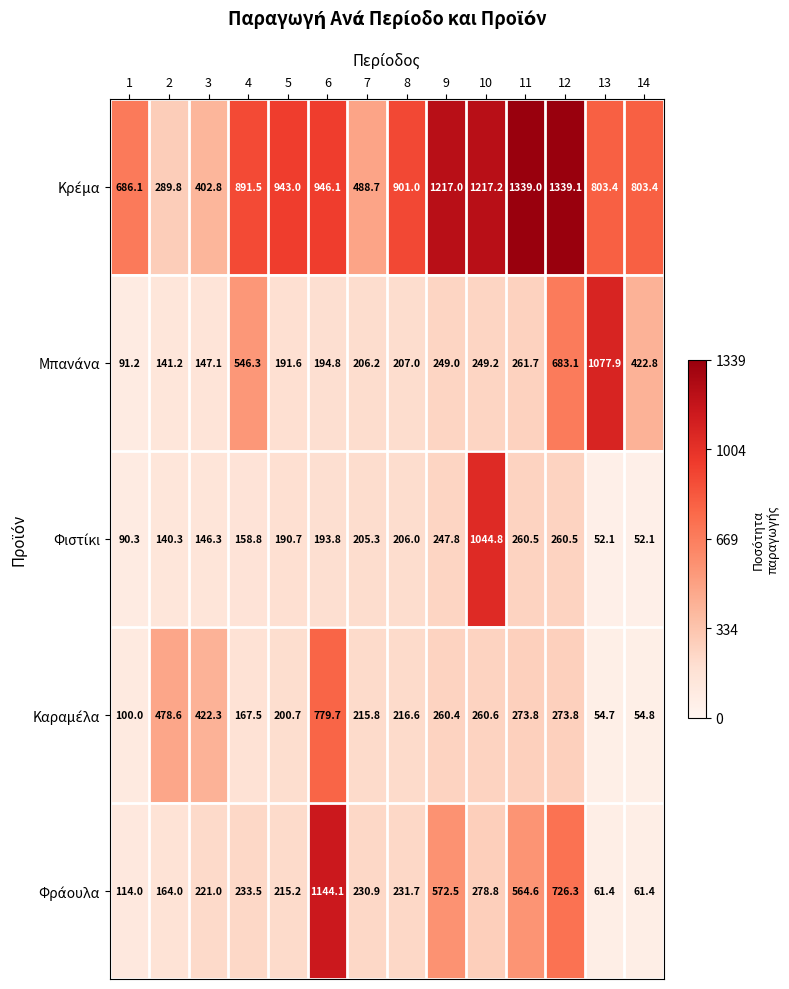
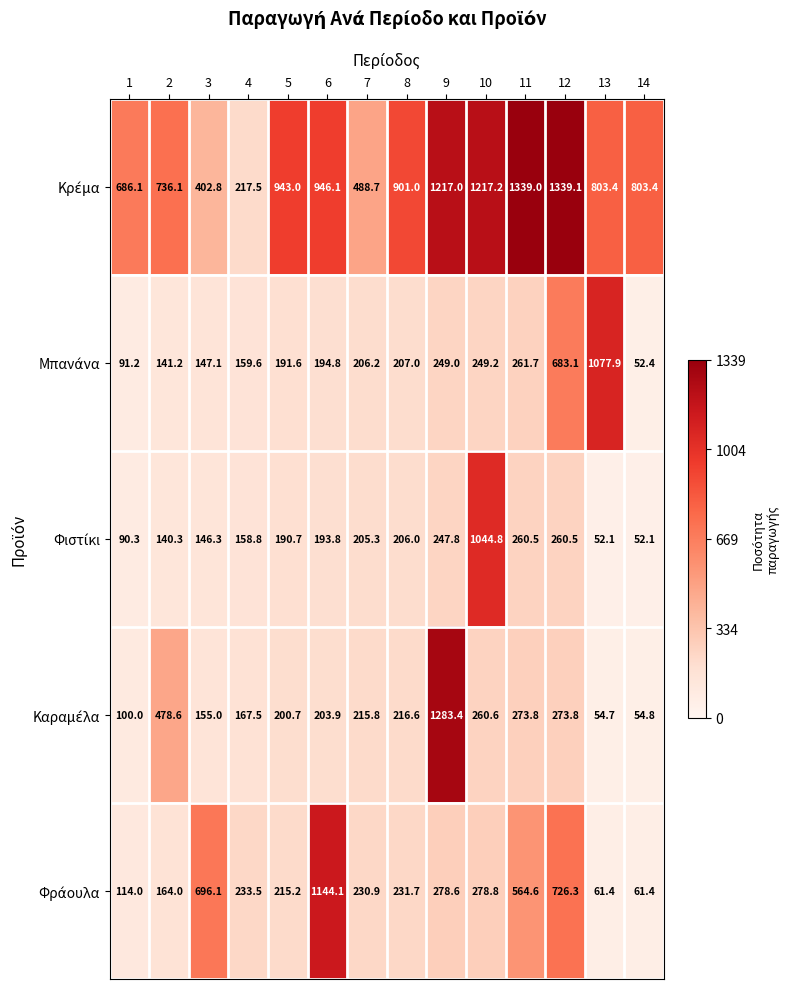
  {
    "Κρέμα": {
      "1": 686.1,
-     "2": 289.8,
+     "2": 736.1,
      "3": 402.8,
-     "4": 891.5,
+     "4": 217.5,
      "5": 943.0,
      "6": 946.1,
      "7": 488.7,
      "8": 901.0,
      "9": 1217.0,
      "10": 1217.2,
      "11": 1339.0,
      "12": 1339.1,
      "13": 803.4,
      "14": 803.4
    },
    "Μπανάνα": {
      "1": 91.2,
      "2": 141.2,
      "3": 147.1,
-     "4": 546.3,
+     "4": 159.6,
      "5": 191.6,
      "6": 194.8,
      "7": 206.2,
      "8": 207.0,
      "9": 249.0,
      "10": 249.2,
      "11": 261.7,
      "12": 683.1,
      "13": 1077.9,
-     "14": 422.8
+     "14": 52.4
    },
    "Φιστίκι": {
      "1": 90.3,
      "2": 140.3,
      "3": 146.3,
      "4": 158.8,
      "5": 190.7,
      "6": 193.8,
      "7": 205.3,
      "8": 206.0,
      "9": 247.8,
      "10": 1044.8,
      "11": 260.5,
      "12": 260.5,
      "13": 52.1,
      "14": 52.1
    },
    "Καραμέλα": {
      "1": 100.0,
      "2": 478.6,
-     "3": 422.3,
+     "3": 155.0,
      "4": 167.5,
      "5": 200.7,
-     "6": 779.7,
+     "6": 203.9,
      "7": 215.8,
      "8": 216.6,
-     "9": 260.4,
+     "9": 1283.4,
      "10": 260.6,
      "11": 273.8,
      "12": 273.8,
      "13": 54.7,
      "14": 54.8
    },
    "Φράουλα": {
      "1": 114.0,
      "2": 164.0,
-     "3": 221.0,
+     "3": 696.1,
      "4": 233.5,
      "5": 215.2,
      "6": 1144.1,
      "7": 230.9,
      "8": 231.7,
-     "9": 572.5,
+     "9": 278.6,
      "10": 278.8,
      "11": 564.6,
      "12": 726.3,
      "13": 61.4,
      "14": 61.4
    }
  }
